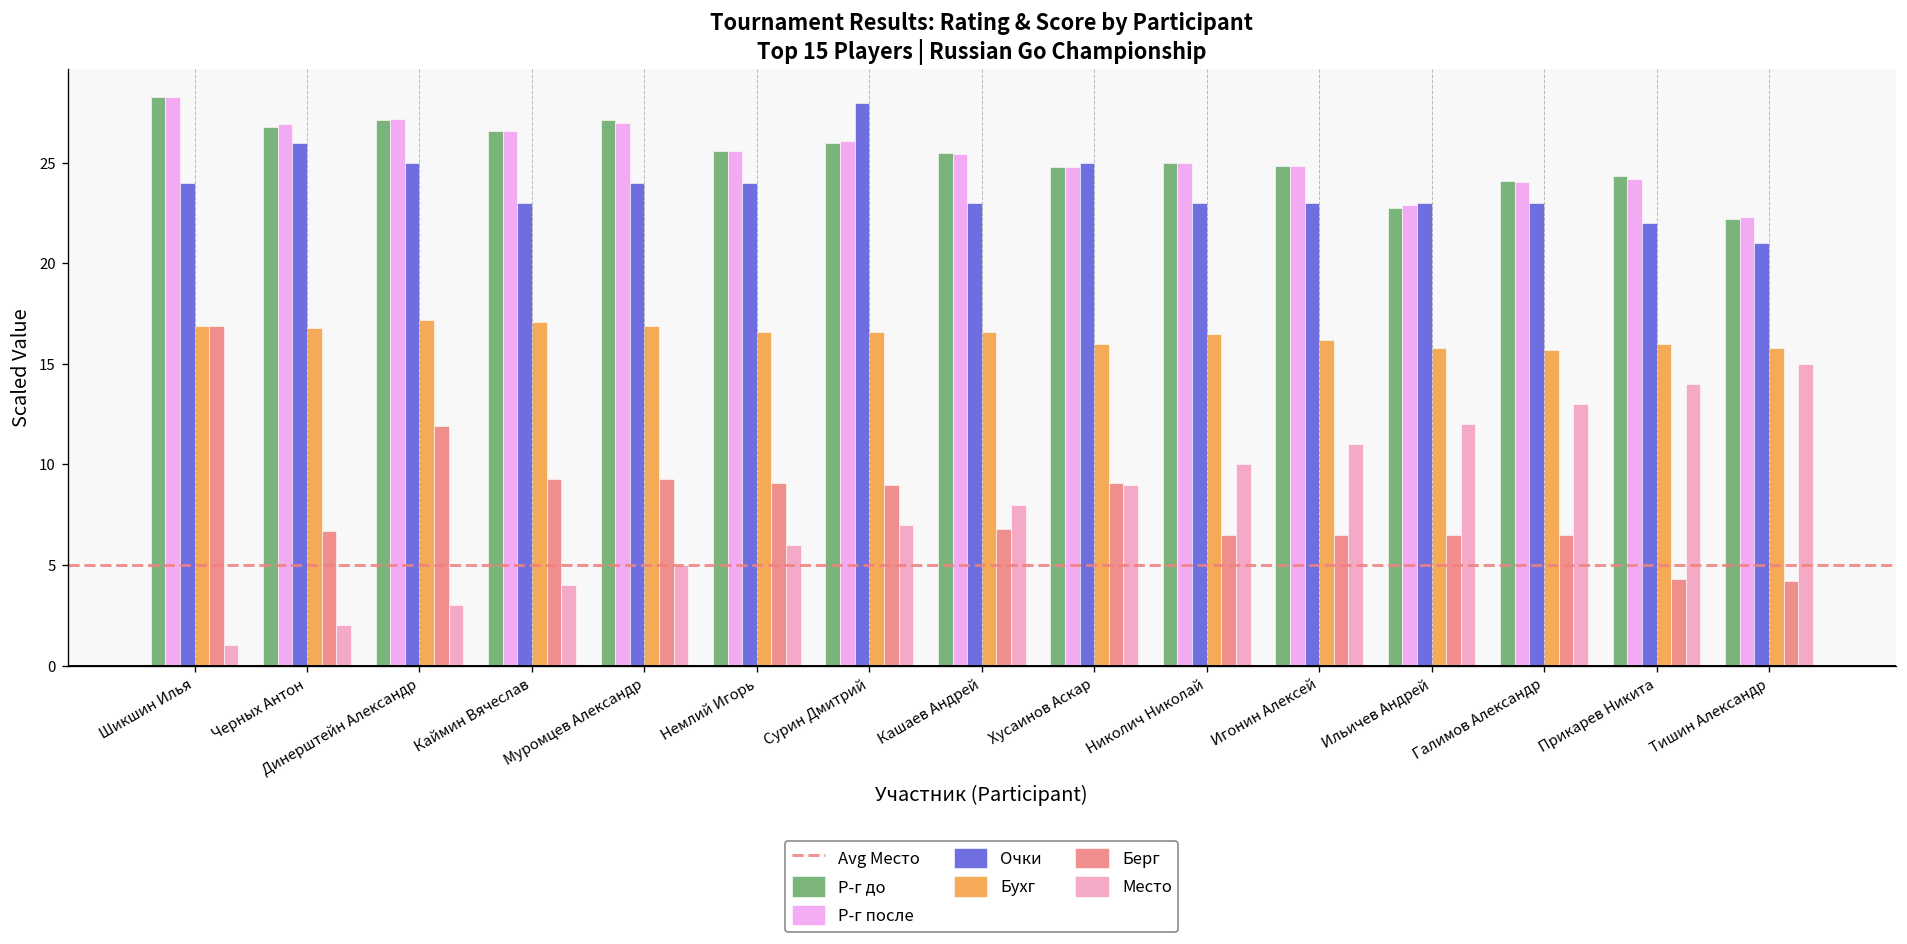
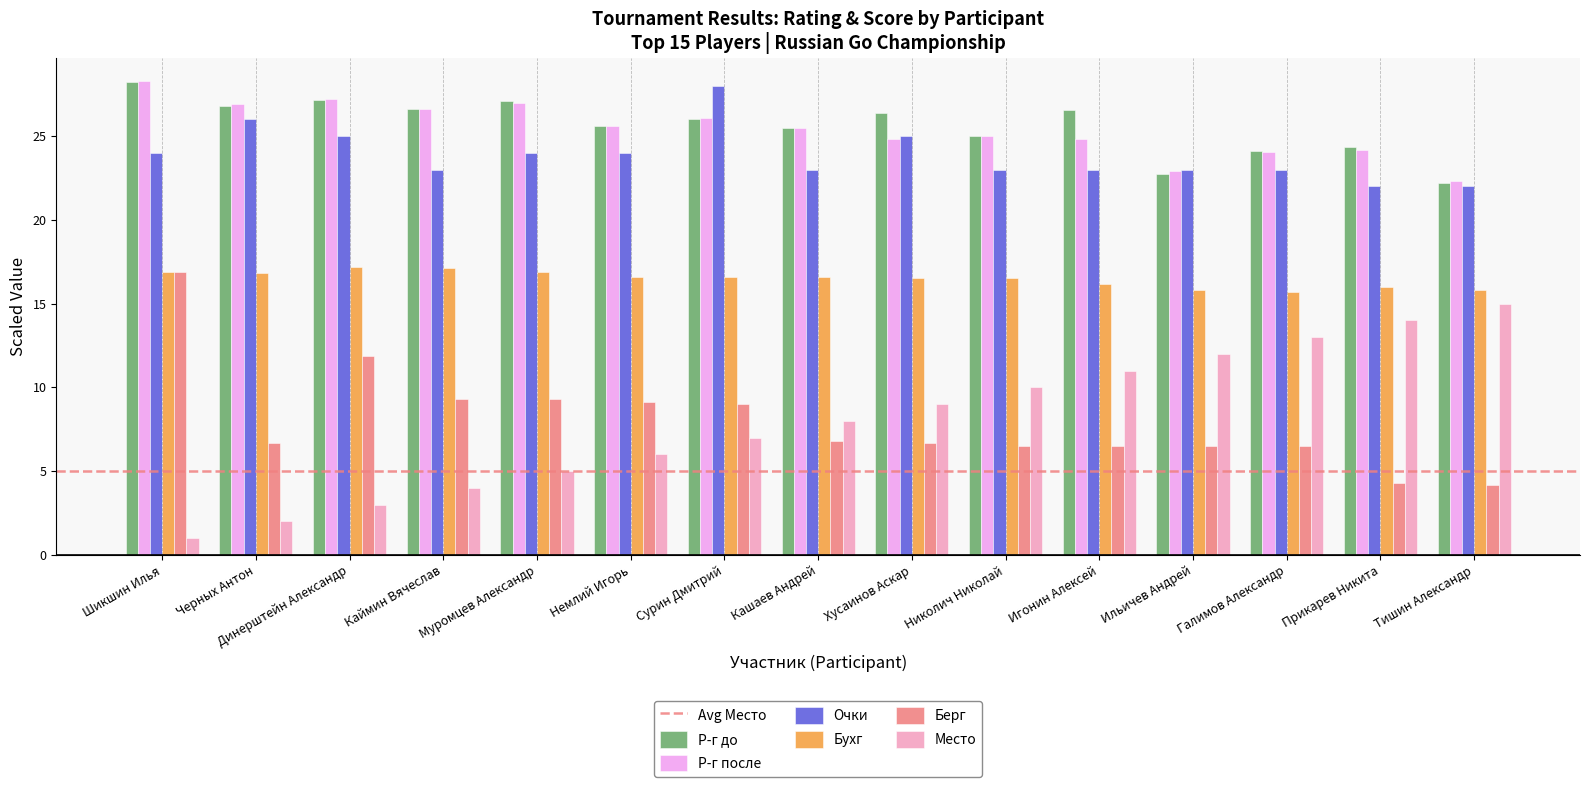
  {
    "Р-г до": {
      "Шикшин Илья": 28.3,
      "Черных Антон": 26.8,
      "Динерштейн Александр": 27.2,
      "Каймин Вячеслав": 26.6,
      "Муромцев Александр": 27.1,
      "Немлий Игорь": 25.6,
      "Сурин Дмитрий": 26.0,
      "Кашаев Андрей": 25.5,
-     "Хусаинов Аскар": 24.8,
+     "Хусаинов Аскар": 26.4,
      "Николич Николай": 25.0,
-     "Игонин Алексей": 24.8,
+     "Игонин Алексей": 26.6,
      "Ильичев Андрей": 22.7,
      "Галимов Александр": 24.1,
      "Прикарев Никита": 24.4,
      "Тишин Александр": 22.2
    },
    "Очки": {
      "Шикшин Илья": 24,
      "Черных Антон": 26,
      "Динерштейн Александр": 25,
      "Каймин Вячеслав": 23,
      "Муромцев Александр": 24,
      "Немлий Игорь": 24,
      "Сурин Дмитрий": 28,
      "Кашаев Андрей": 23,
      "Хусаинов Аскар": 25,
      "Николич Николай": 23,
      "Игонин Алексей": 23,
      "Ильичев Андрей": 23,
      "Галимов Александр": 23,
      "Прикарев Никита": 22,
-     "Тишин Александр": 21
+     "Тишин Александр": 22
    },
    "Бухг": {
      "Шикшин Илья": 16.9,
      "Черных Антон": 16.8,
      "Динерштейн Александр": 17.2,
      "Каймин Вячеслав": 17.1,
      "Муромцев Александр": 16.9,
      "Немлий Игорь": 16.6,
      "Сурин Дмитрий": 16.6,
      "Кашаев Андрей": 16.6,
-     "Хусаинов Аскар": 16.0,
+     "Хусаинов Аскар": 16.5,
      "Николич Николай": 16.5,
      "Игонин Алексей": 16.2,
      "Ильичев Андрей": 15.8,
      "Галимов Александр": 15.7,
      "Прикарев Никита": 16.0,
      "Тишин Александр": 15.8
    },
    "Берг": {
      "Шикшин Илья": 16.9,
      "Черных Антон": 6.7,
      "Динерштейн Александр": 11.9,
      "Каймин Вячеслав": 9.3,
      "Муромцев Александр": 9.3,
      "Немлий Игорь": 9.1,
      "Сурин Дмитрий": 9.0,
      "Кашаев Андрей": 6.8,
-     "Хусаинов Аскар": 9.1,
+     "Хусаинов Аскар": 6.7,
      "Николич Николай": 6.5,
      "Игонин Алексей": 6.5,
      "Ильичев Андрей": 6.5,
      "Галимов Александр": 6.5,
      "Прикарев Никита": 4.3,
      "Тишин Александр": 4.2
    }
  }
